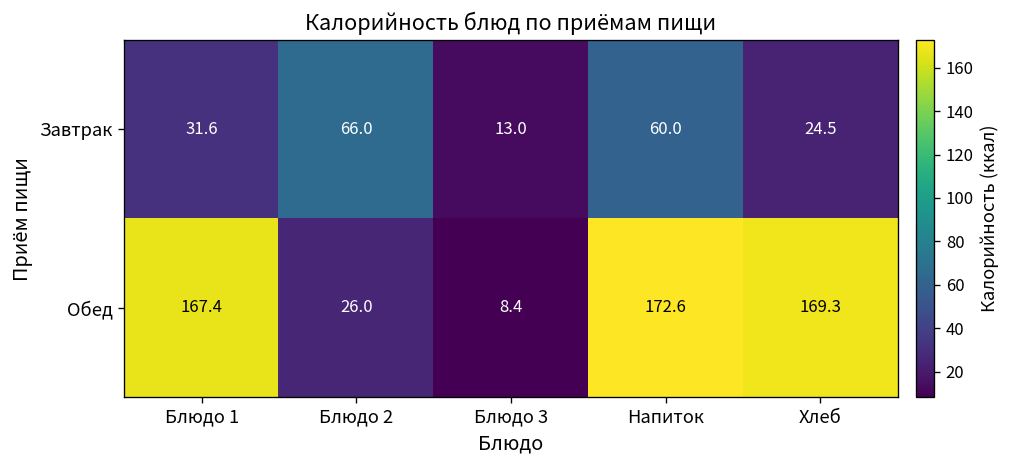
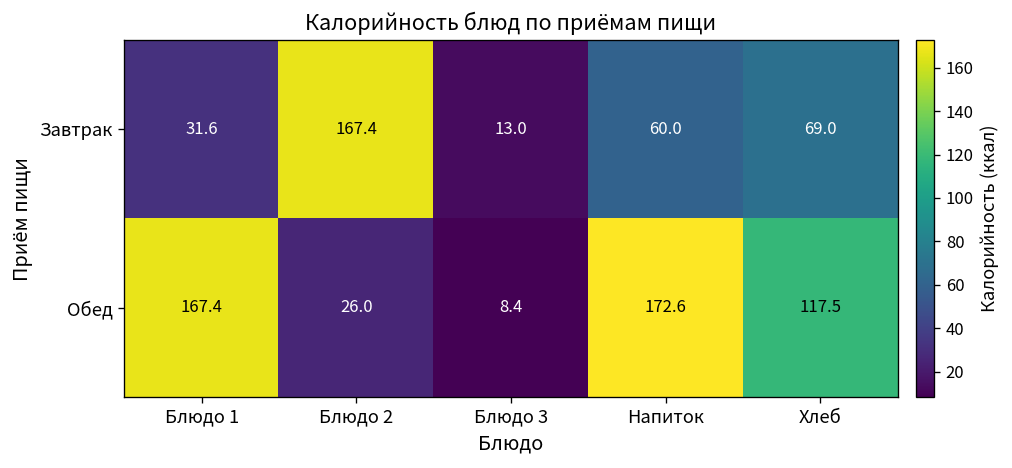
  {
    "Завтрак": {
      "Блюдо 1": 31.6,
-     "Блюдо 2": 66.0,
+     "Блюдо 2": 167.4,
      "Блюдо 3": 13.0,
      "Напиток": 60.0,
-     "Хлеб": 24.5
+     "Хлеб": 69.0
    },
    "Обед": {
      "Блюдо 1": 167.4,
      "Блюдо 2": 26.0,
      "Блюдо 3": 8.4,
      "Напиток": 172.6,
-     "Хлеб": 169.3
+     "Хлеб": 117.5
    }
  }
